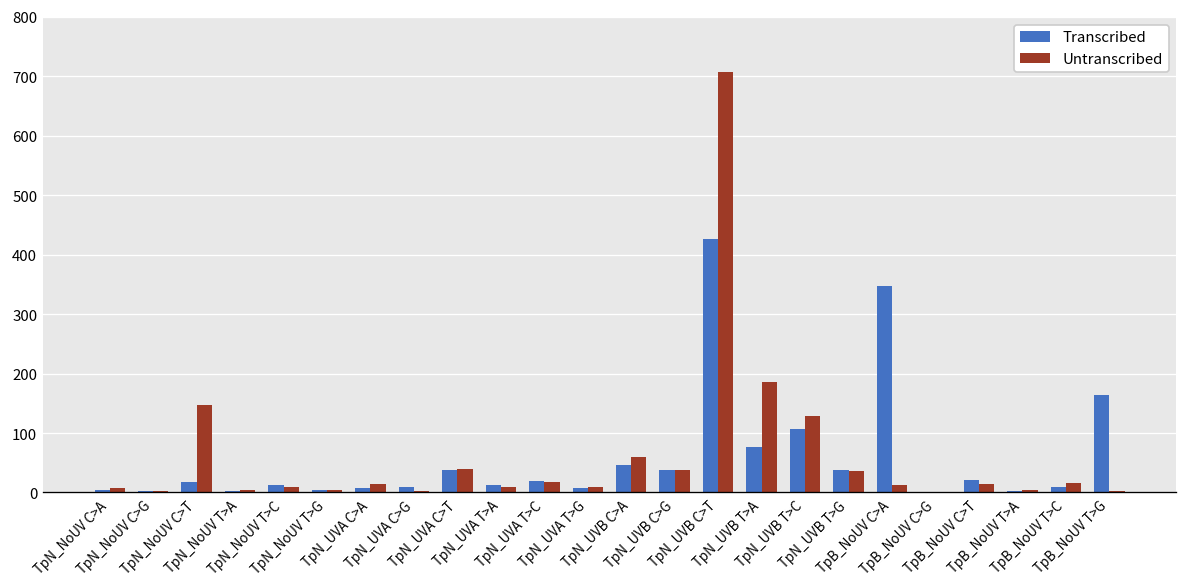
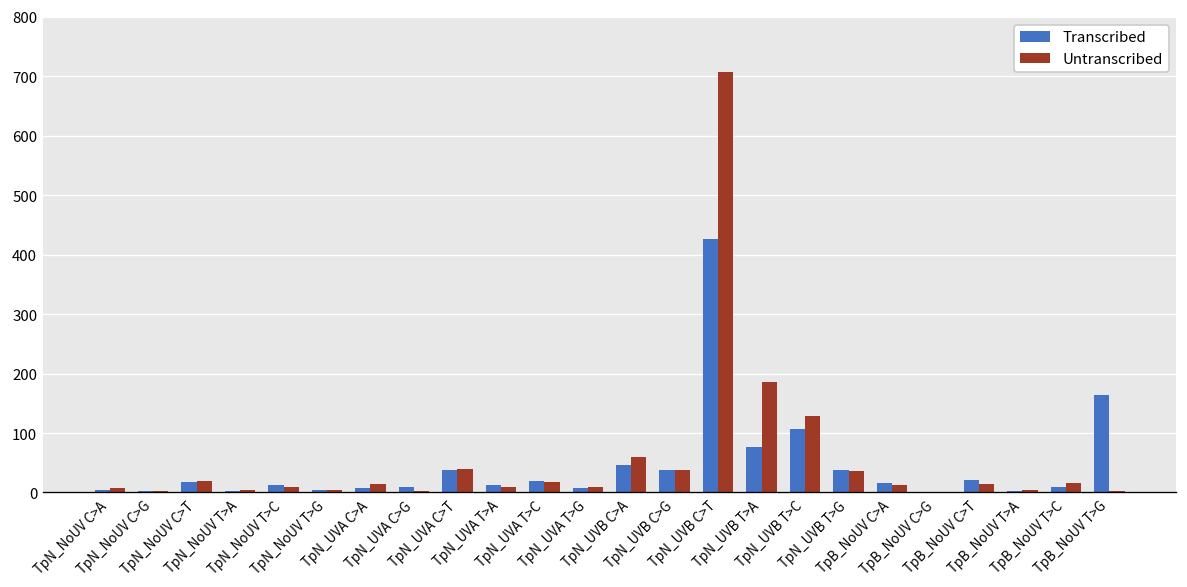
  {
    "Transcribed": {
      "TpN_NoUV C>T": 20,
      "TpN_NoUV T>C": 10,
      "TpN_UVA C>A": 10,
      "TpN_UVA C>G": 10,
      "TpN_UVA C>T": 40,
      "TpN_UVA T>A": 10,
      "TpN_UVA T>C": 20,
      "TpN_UVA T>G": 10,
      "TpN_UVB C>A": 50,
      "TpN_UVB C>G": 40,
      "TpN_UVB C>T": 430,
      "TpN_UVB T>A": 80,
      "TpN_UVB T>C": 110,
      "TpN_UVB T>G": 40,
-     "TpB_NoUV C>A": 350,
+     "TpB_NoUV C>A": 20,
      "TpB_NoUV C>T": 20,
      "TpB_NoUV T>C": 10,
      "TpB_NoUV T>G": 160
    },
    "Untranscribed": {
      "TpN_NoUV C>A": 10,
-     "TpN_NoUV C>T": 150,
+     "TpN_NoUV C>T": 20,
      "TpN_NoUV T>C": 10,
      "TpN_UVA C>A": 10,
      "TpN_UVA C>T": 40,
      "TpN_UVA T>A": 10,
      "TpN_UVA T>C": 20,
      "TpN_UVA T>G": 10,
      "TpN_UVB C>A": 60,
      "TpN_UVB C>G": 40,
      "TpN_UVB C>T": 710,
      "TpN_UVB T>A": 190,
      "TpN_UVB T>C": 130,
      "TpN_UVB T>G": 40,
      "TpB_NoUV C>A": 10,
      "TpB_NoUV C>T": 20,
      "TpB_NoUV T>C": 20
    }
  }
